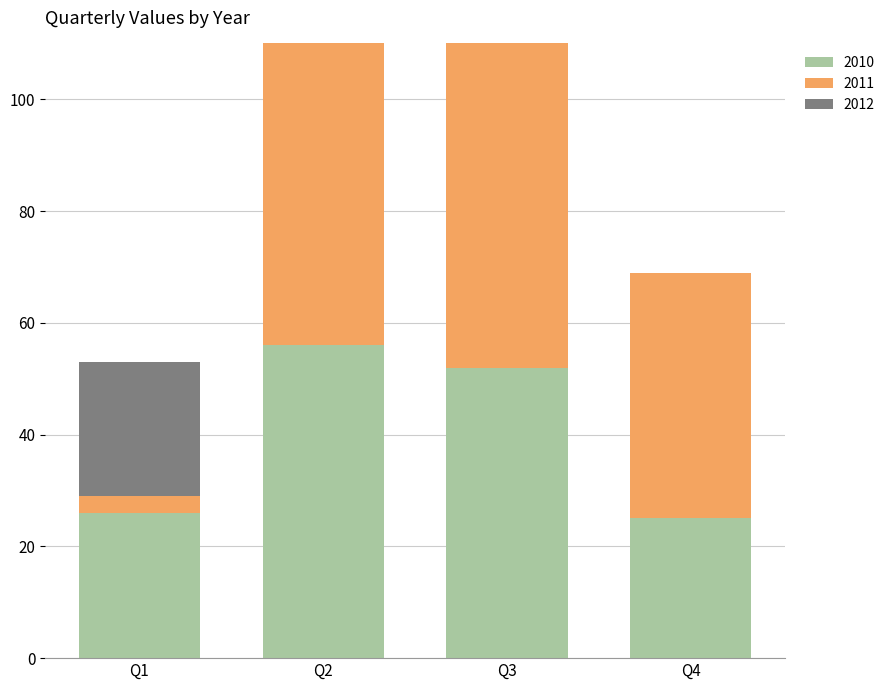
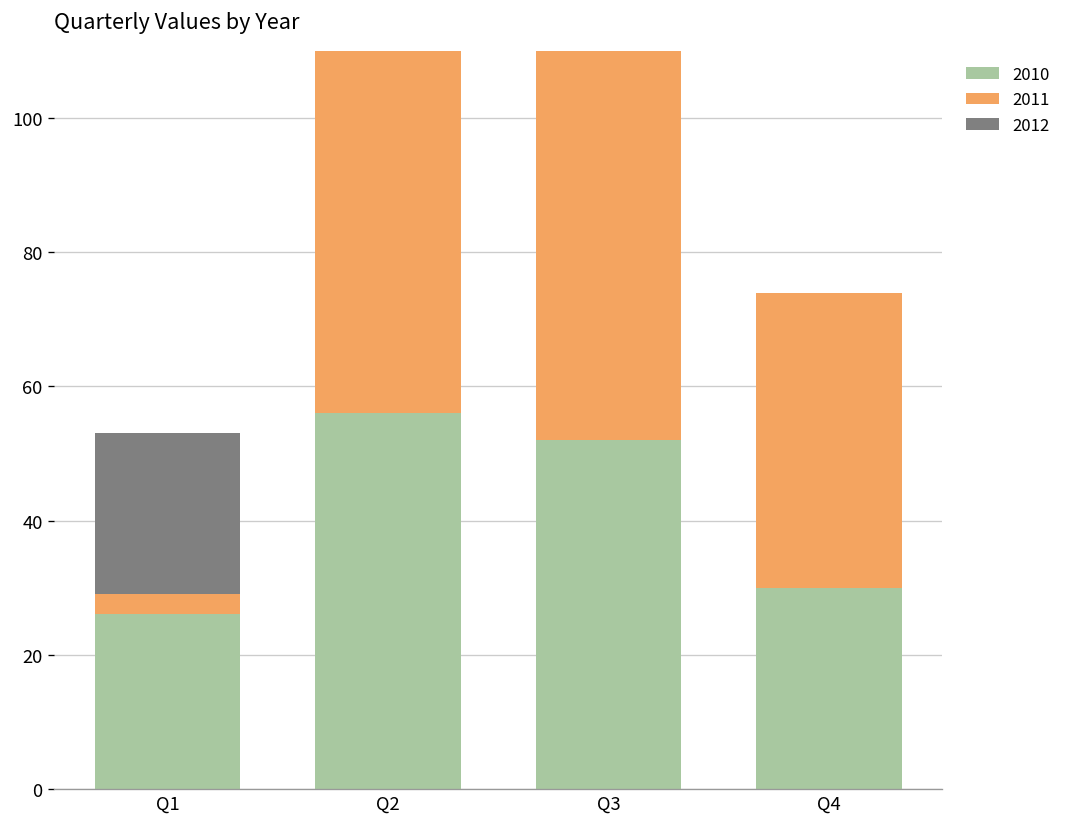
  {
    "2010": {
      "Q1": 26,
      "Q2": 56,
      "Q3": 52,
-     "Q4": 25
+     "Q4": 30
    },
    "2011": {
      "Q1": 3,
      "Q4": 44
    },
    "2012": {
      "Q1": 24,
      "Q4": 0
    }
  }
